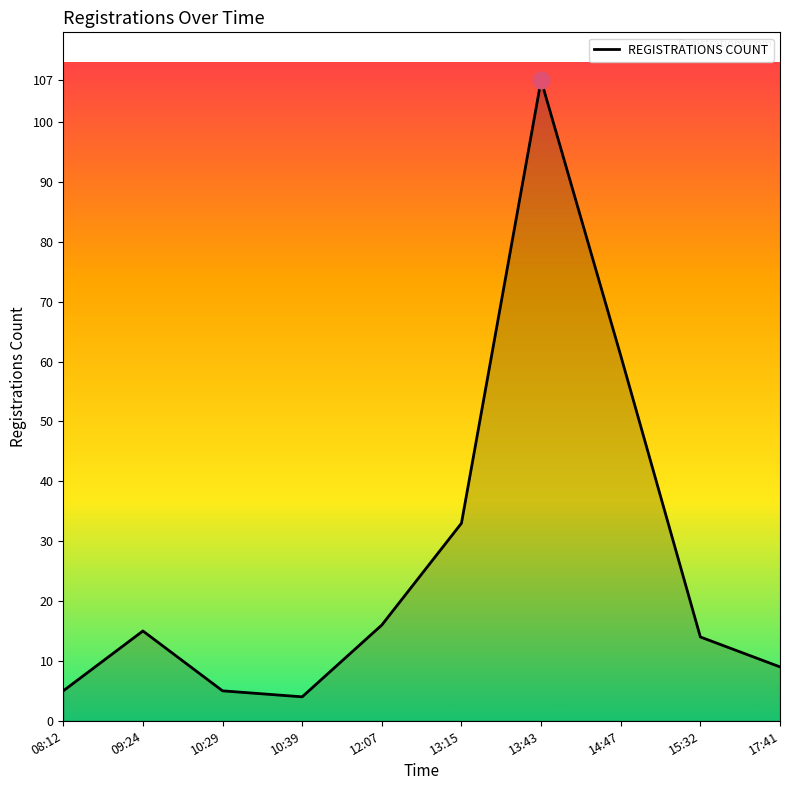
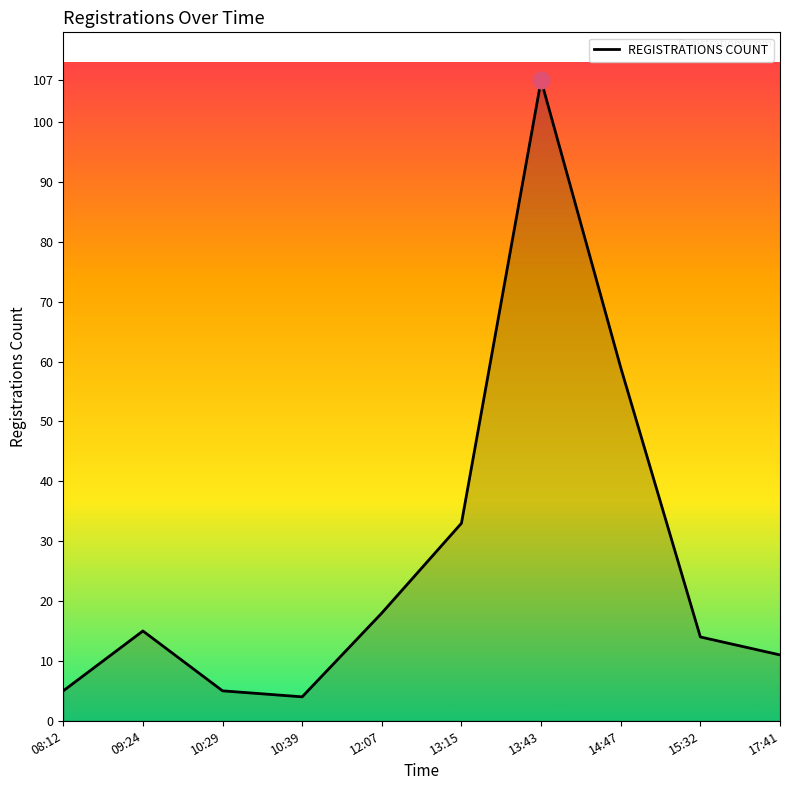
  {
    "REGISTRATIONS COUNT": {
      "08:12": 5,
      "09:24": 15,
      "10:29": 5,
      "10:39": 4,
-     "12:07": 16,
+     "12:07": 18,
      "13:15": 33,
-     "14:47": 61,
+     "14:47": 59,
      "15:32": 14,
-     "17:41": 9
+     "17:41": 11
    }
  }
